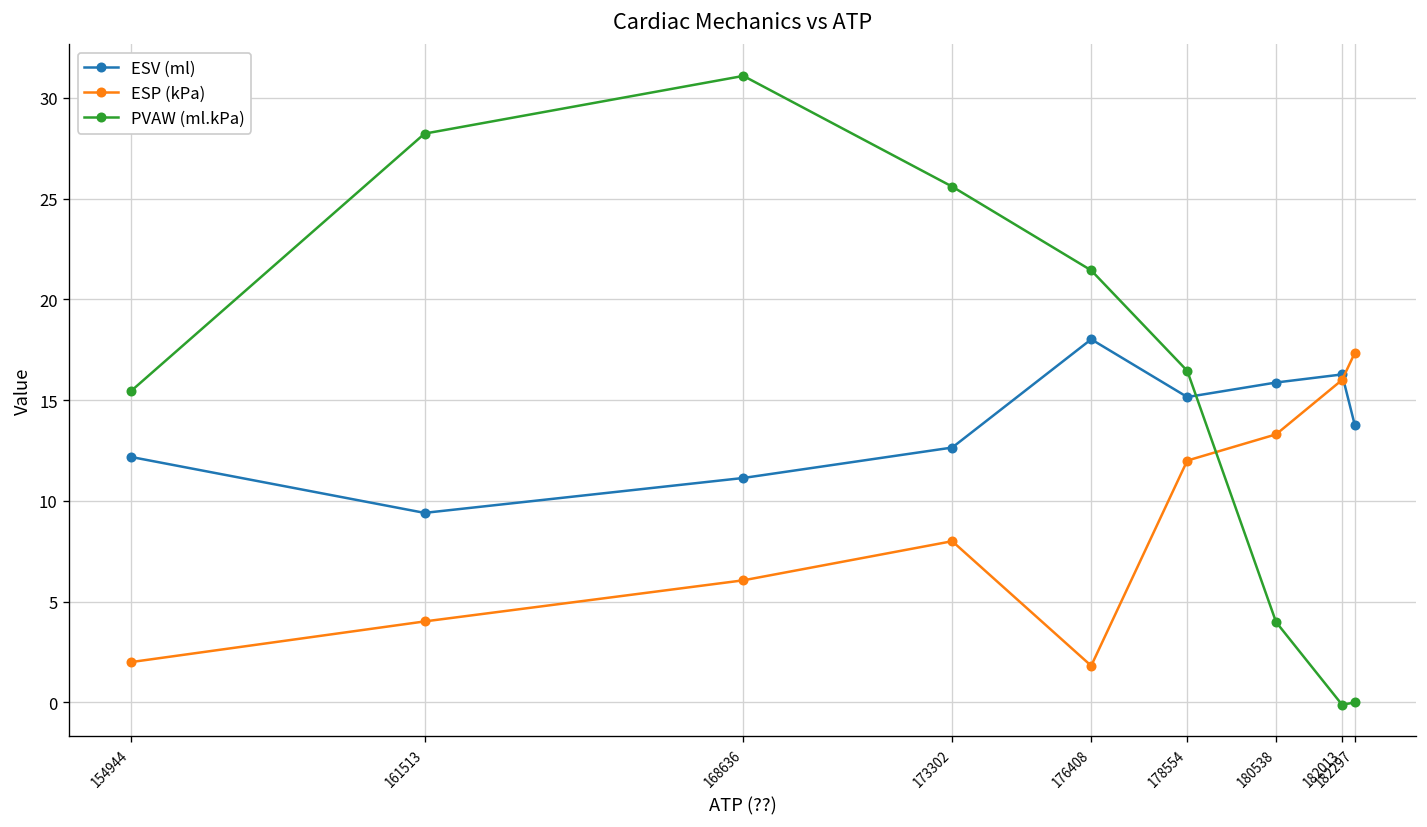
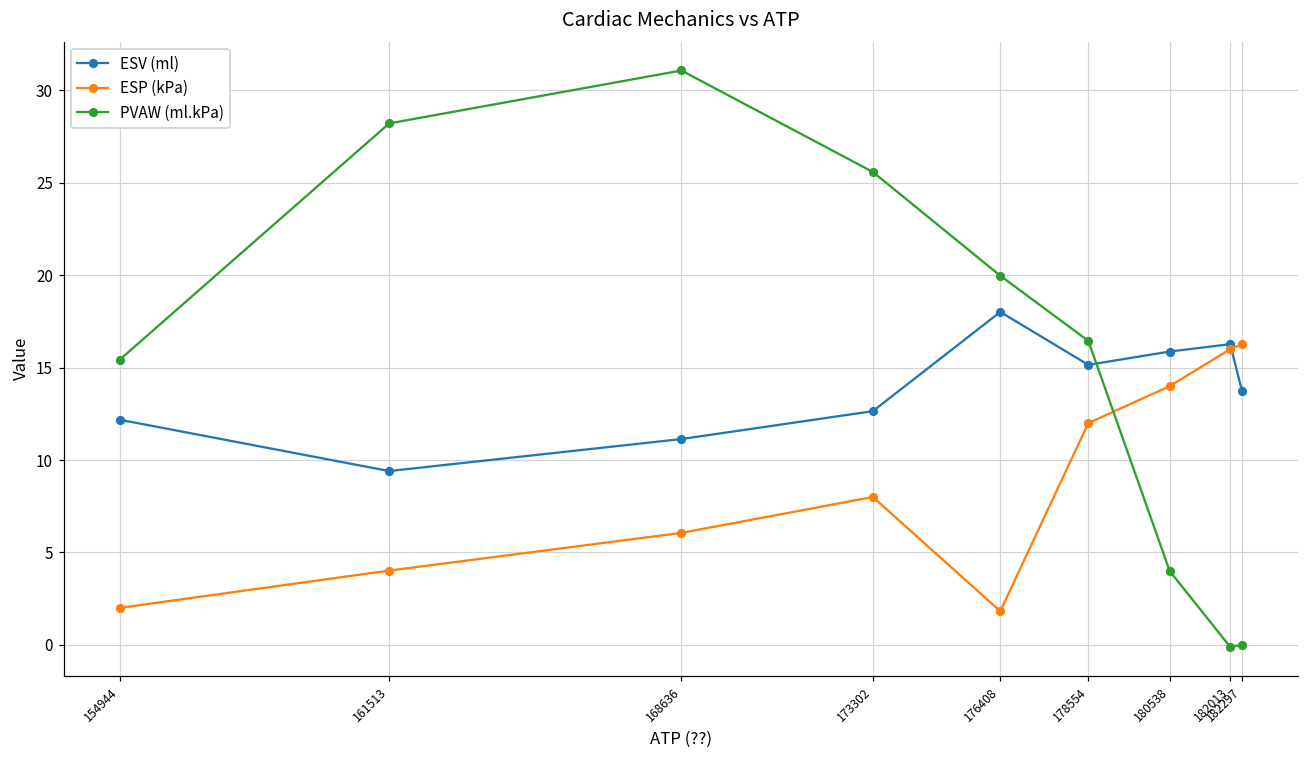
  {
    "ESV (ml)": {
      "154944": 12.2,
      "161513": 9.4,
      "168636": 11.1,
      "173302": 12.6,
      "176408": 18.0,
      "178554": 15.2,
      "180538": 15.9,
      "182013": 16.3,
      "182297": 13.8
    },
    "ESP (kPa)": {
      "154944": 2.0,
      "161513": 4.0,
      "168636": 6.1,
      "173302": 8.0,
      "176408": 1.8,
      "178554": 12.0,
-     "180538": 13.3,
+     "180538": 14.0,
      "182013": 16.0,
-     "182297": 17.3
+     "182297": 16.3
    },
    "PVAW (ml.kPa)": {
      "154944": 15.4,
      "161513": 28.2,
      "168636": 31.1,
      "173302": 25.6,
-     "176408": 21.4,
+     "176408": 20.0,
      "178554": 16.5,
      "180538": 4.0,
      "182013": -0.1,
      "182297": 0.0
    }
  }
